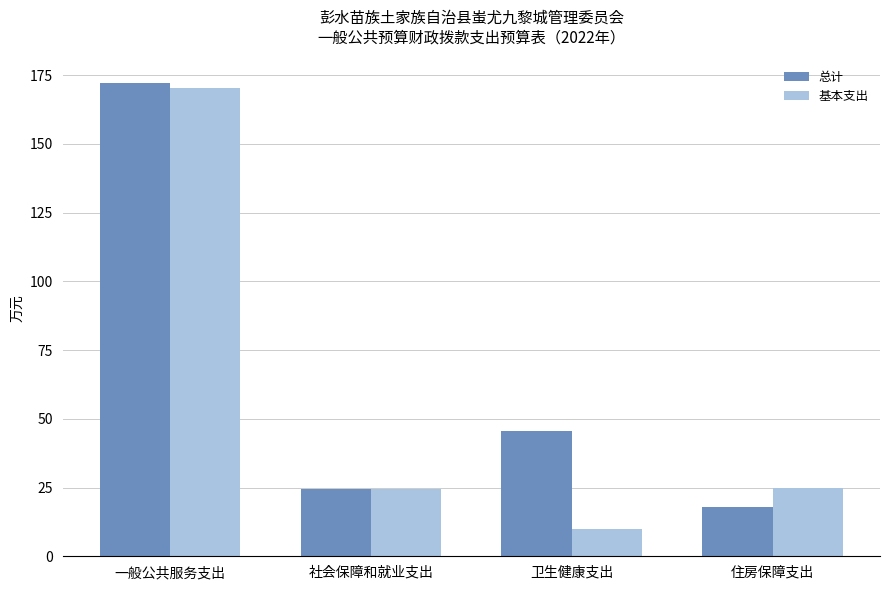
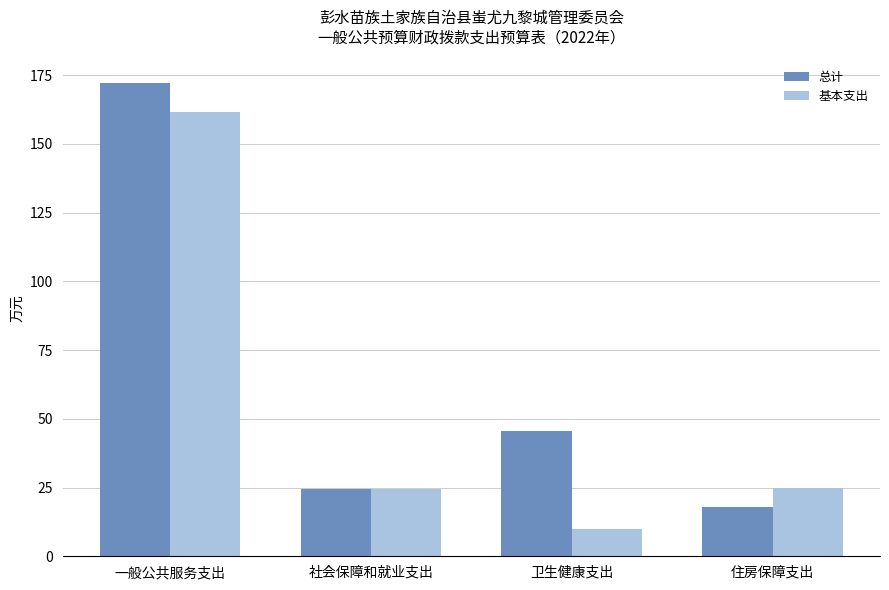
  {
    "总计": {
      "一般公共服务支出": 172,
      "社会保障和就业支出": 25,
      "卫生健康支出": 46,
      "住房保障支出": 18
    },
    "基本支出": {
-     "一般公共服务支出": 170,
+     "一般公共服务支出": 162,
      "社会保障和就业支出": 25,
      "卫生健康支出": 10,
      "住房保障支出": 25
    }
  }
